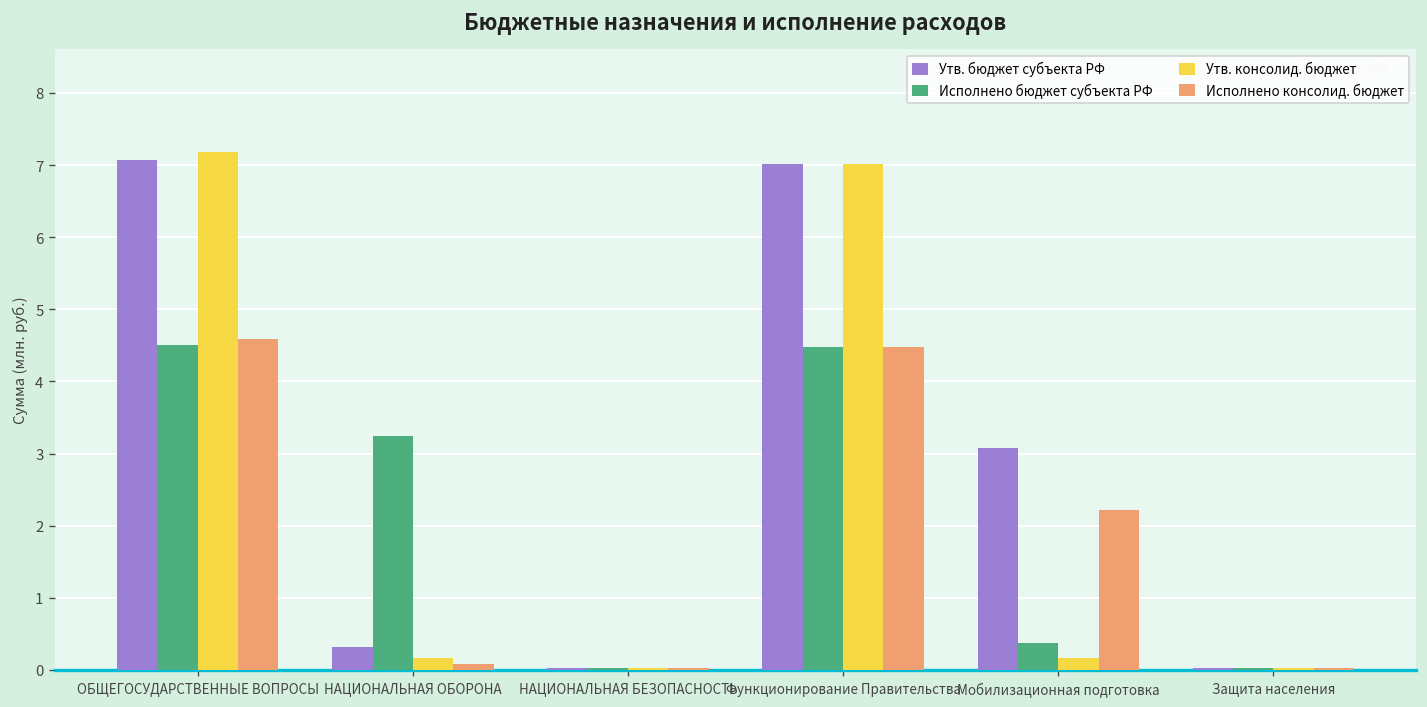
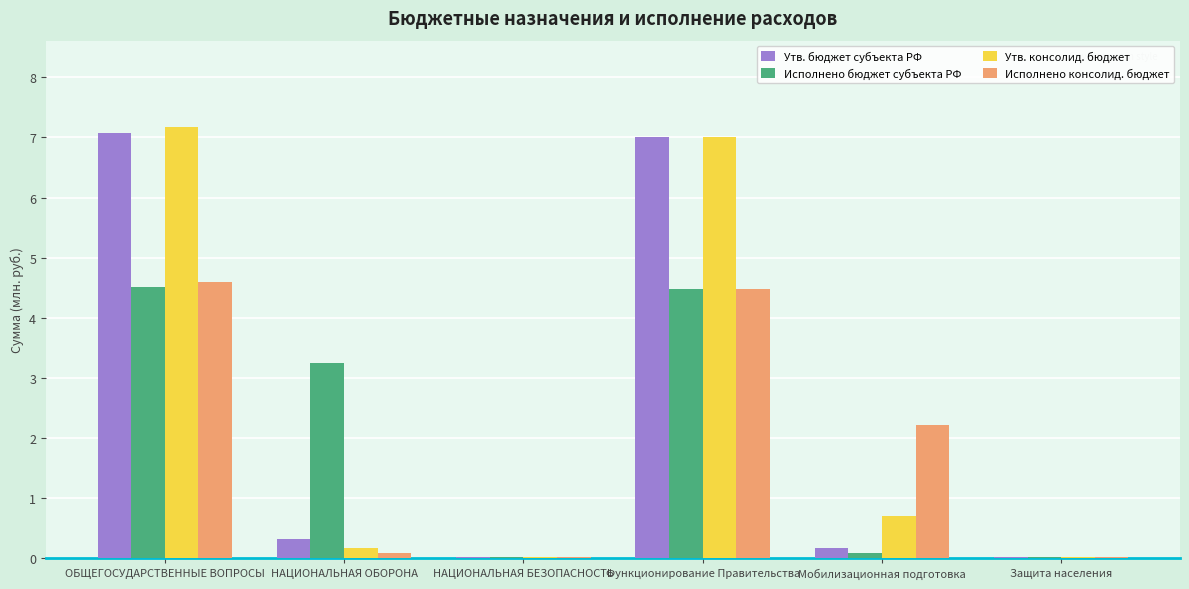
  {
    "Утв. бюджет субъекта РФ": {
      "ОБЩЕГОСУДАРСТВЕННЫЕ ВОПРОСЫ": 7.1,
      "НАЦИОНАЛЬНАЯ ОБОРОНА": 0.3,
      "Функционирование Правительства": 7.0,
-     "Мобилизационная подготовка": 3.1
+     "Мобилизационная подготовка": 0.2
    },
    "Исполнено бюджет субъекта РФ": {
      "ОБЩЕГОСУДАРСТВЕННЫЕ ВОПРОСЫ": 4.5,
      "НАЦИОНАЛЬНАЯ ОБОРОНА": 3.2,
      "Функционирование Правительства": 4.5,
-     "Мобилизационная подготовка": 0.4
+     "Мобилизационная подготовка": 0.1
    },
    "Утв. консолид. бюджет": {
      "ОБЩЕГОСУДАРСТВЕННЫЕ ВОПРОСЫ": 7.2,
      "НАЦИОНАЛЬНАЯ ОБОРОНА": 0.2,
      "Функционирование Правительства": 7.0,
-     "Мобилизационная подготовка": 0.2
+     "Мобилизационная подготовка": 0.7
    },
    "Исполнено консолид. бюджет": {
      "ОБЩЕГОСУДАРСТВЕННЫЕ ВОПРОСЫ": 4.6,
      "НАЦИОНАЛЬНАЯ ОБОРОНА": 0.1,
      "Функционирование Правительства": 4.5,
      "Мобилизационная подготовка": 2.2
    }
  }
